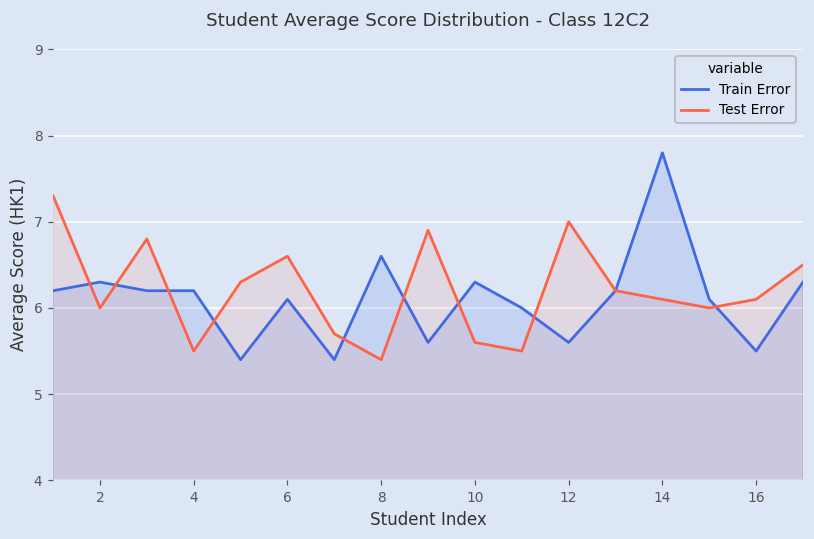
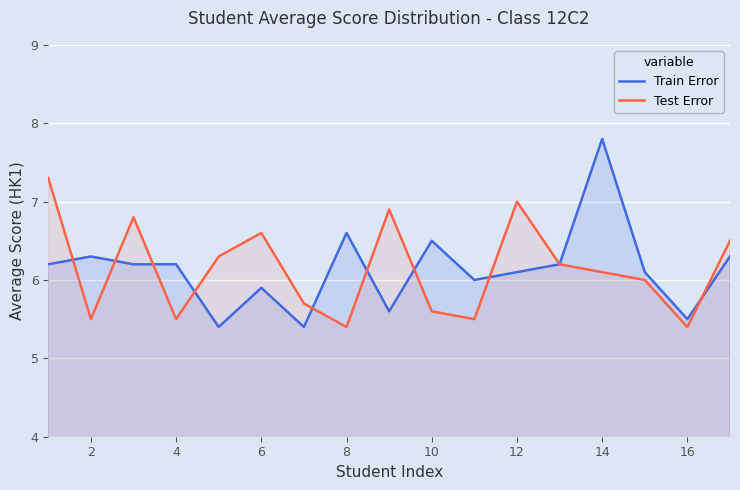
  {
    "Train Error": {
      "2": 6.3,
      "4": 6.2,
-     "6": 6.1,
+     "6": 5.9,
      "8": 6.6,
-     "10": 6.3,
-     "12": 5.6,
+     "10": 6.5,
+     "12": 6.1,
      "14": 7.8,
      "16": 5.5
    },
    "Test Error": {
-     "2": 6.0,
+     "2": 5.5,
      "4": 5.5,
      "6": 6.6,
      "8": 5.4,
      "10": 5.6,
      "12": 7.0,
      "14": 6.1,
-     "16": 6.1
+     "16": 5.4
    }
  }
